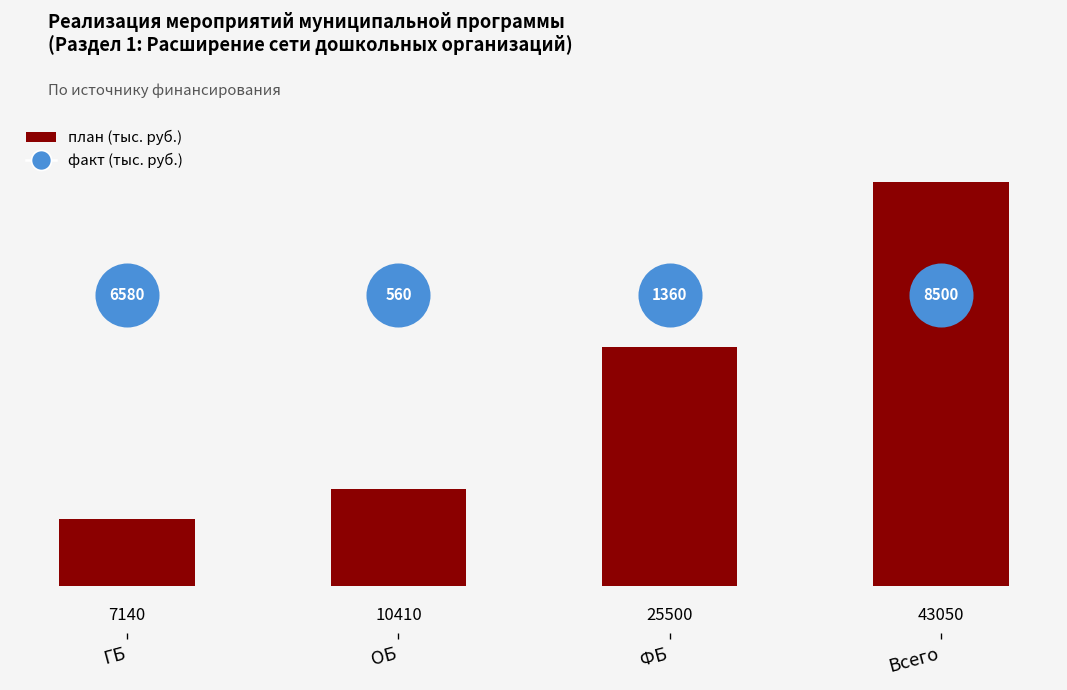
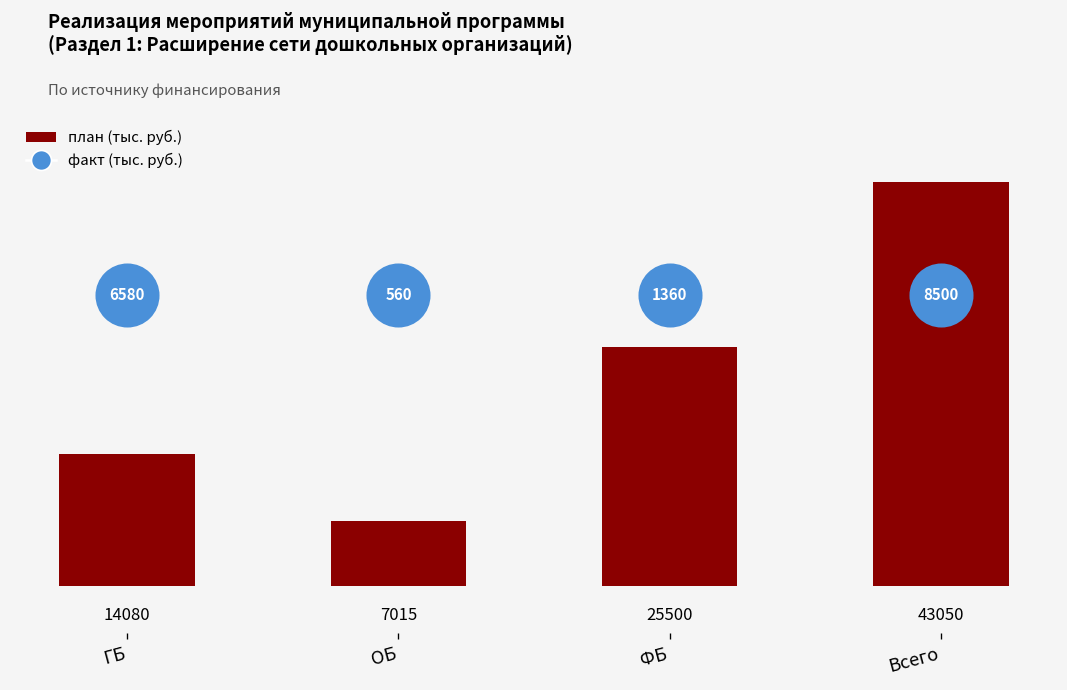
  {
    "план (тыс. руб.)": {
-     "ГБ": 7140,
-     "ОБ": 10410
+     "ГБ": 14080,
+     "ОБ": 7015
    }
  }
